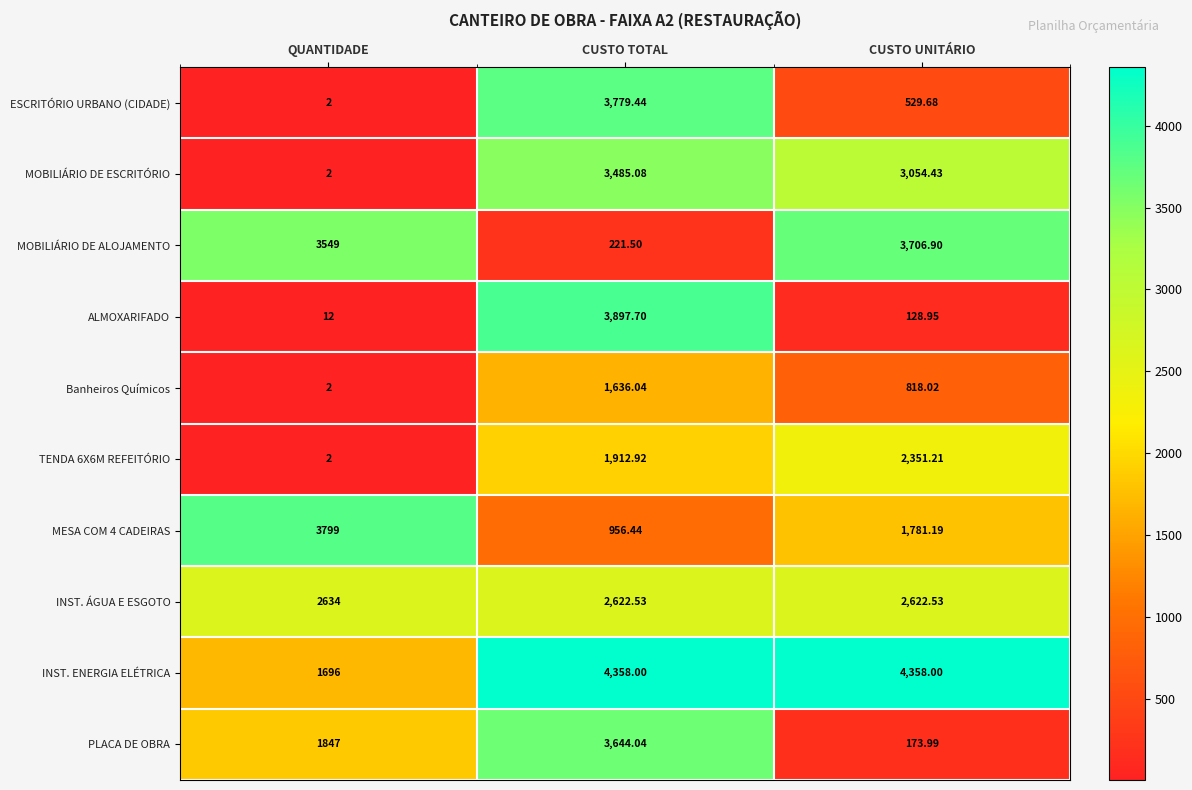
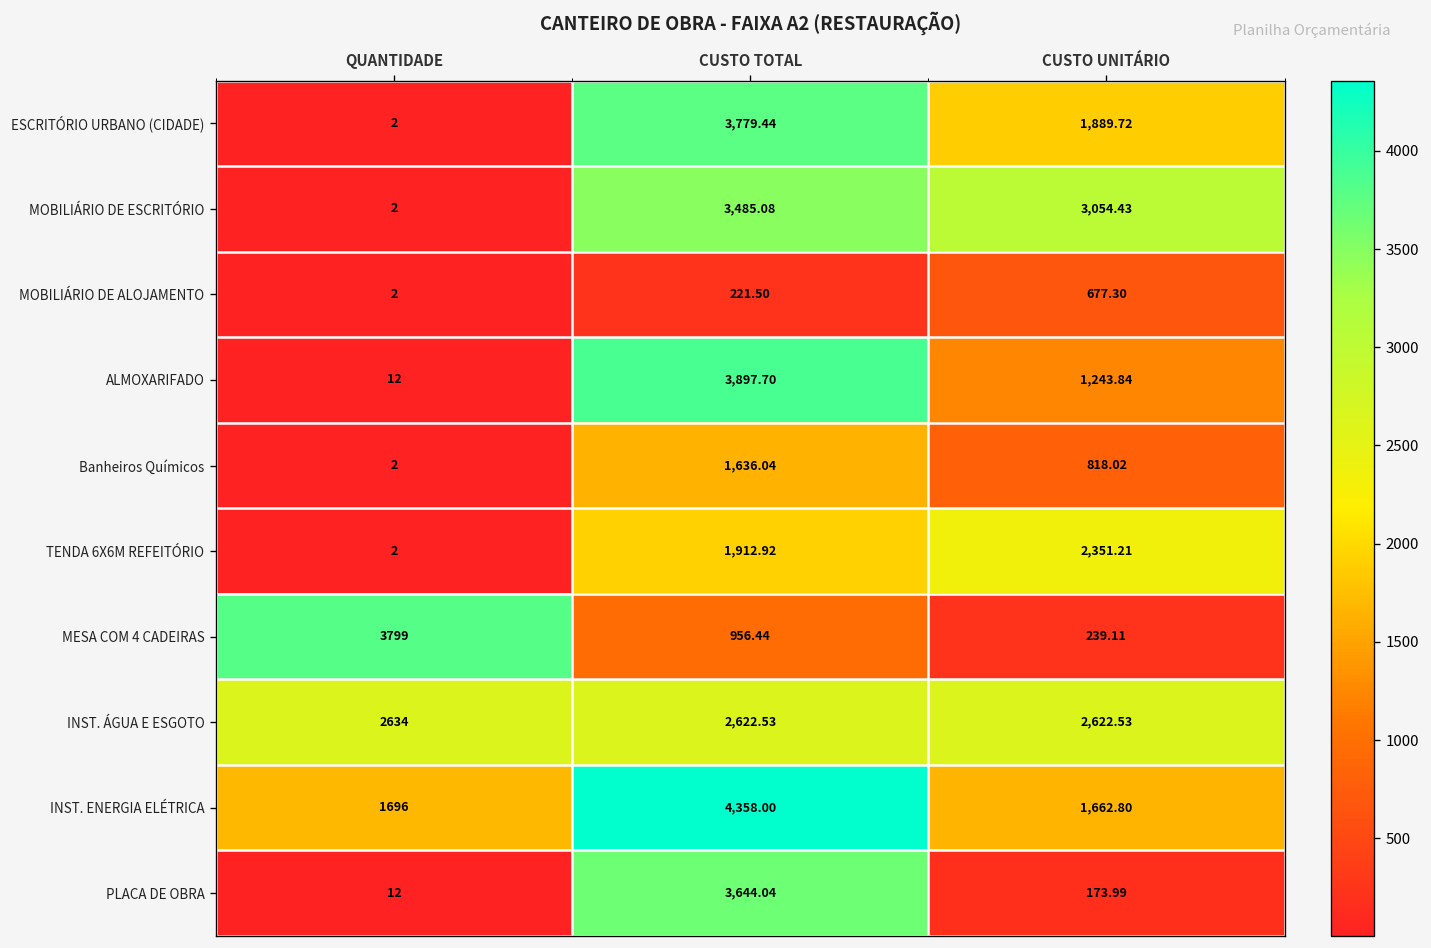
  {
    "ESCRITÓRIO URBANO (CIDADE)": {
      "QUANTIDADE": "2",
      "CUSTO TOTAL": "3,779.44",
-     "CUSTO UNITÁRIO": "529.68"
+     "CUSTO UNITÁRIO": "1,889.72"
    },
    "MOBILIÁRIO DE ESCRITÓRIO": {
      "QUANTIDADE": "2",
      "CUSTO TOTAL": "3,485.08",
      "CUSTO UNITÁRIO": "3,054.43"
    },
    "MOBILIÁRIO DE ALOJAMENTO": {
-     "QUANTIDADE": "3549",
+     "QUANTIDADE": "2",
      "CUSTO TOTAL": "221.50",
-     "CUSTO UNITÁRIO": "3,706.90"
+     "CUSTO UNITÁRIO": "677.30"
    },
    "ALMOXARIFADO": {
      "QUANTIDADE": "12",
      "CUSTO TOTAL": "3,897.70",
-     "CUSTO UNITÁRIO": "128.95"
+     "CUSTO UNITÁRIO": "1,243.84"
    },
    "Banheiros Químicos": {
      "QUANTIDADE": "2",
      "CUSTO TOTAL": "1,636.04",
      "CUSTO UNITÁRIO": "818.02"
    },
    "TENDA 6X6M REFEITÓRIO": {
      "QUANTIDADE": "2",
      "CUSTO TOTAL": "1,912.92",
      "CUSTO UNITÁRIO": "2,351.21"
    },
    "MESA COM 4 CADEIRAS": {
      "QUANTIDADE": "3799",
      "CUSTO TOTAL": "956.44",
-     "CUSTO UNITÁRIO": "1,781.19"
+     "CUSTO UNITÁRIO": "239.11"
    },
    "INST. ÁGUA E ESGOTO": {
      "QUANTIDADE": "2634",
      "CUSTO TOTAL": "2,622.53",
      "CUSTO UNITÁRIO": "2,622.53"
    },
    "INST. ENERGIA ELÉTRICA": {
      "QUANTIDADE": "1696",
      "CUSTO TOTAL": "4,358.00",
-     "CUSTO UNITÁRIO": "4,358.00"
+     "CUSTO UNITÁRIO": "1,662.80"
    },
    "PLACA DE OBRA": {
-     "QUANTIDADE": "1847",
+     "QUANTIDADE": "12",
      "CUSTO TOTAL": "3,644.04",
      "CUSTO UNITÁRIO": "173.99"
    }
  }
